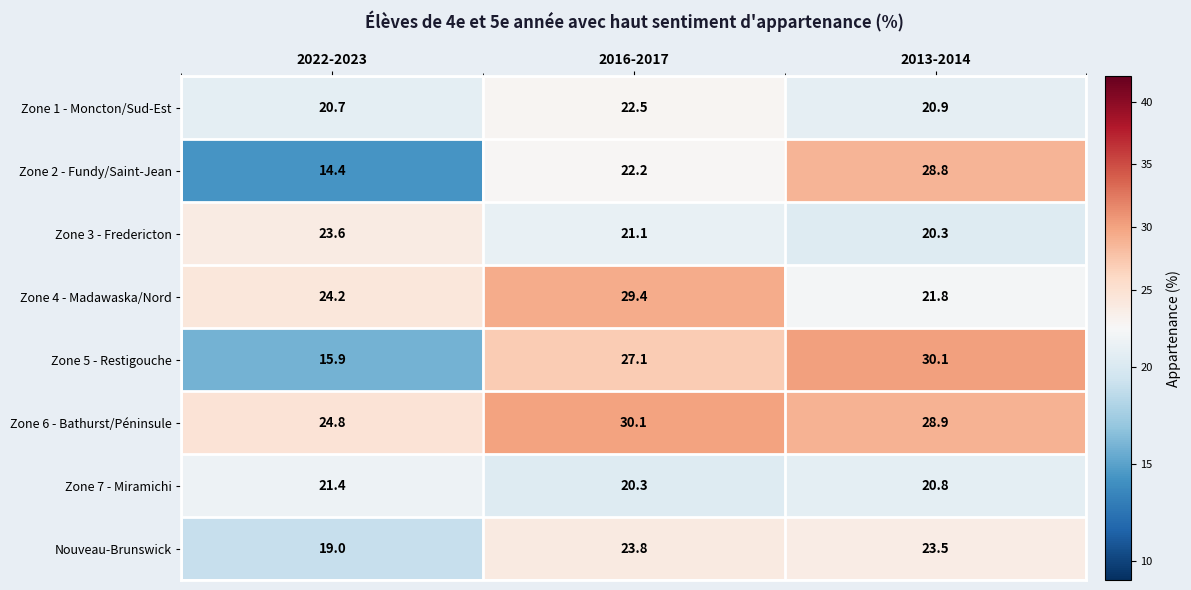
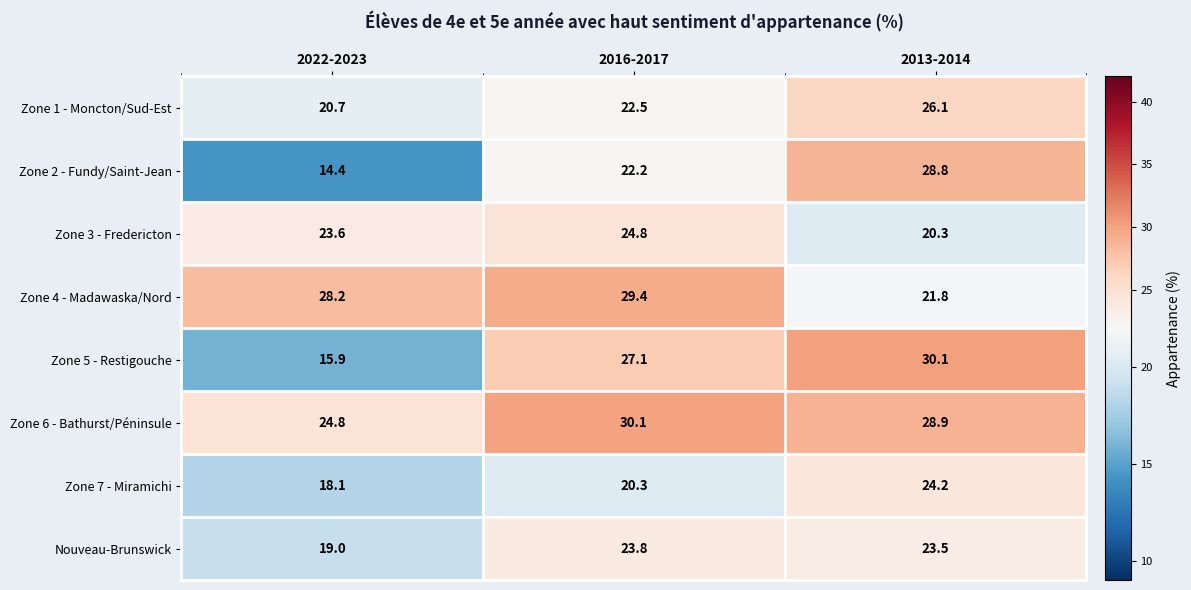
  {
    "Zone 1 - Moncton/Sud-Est": {
      "2022-2023": 20.7,
      "2016-2017": 22.5,
-     "2013-2014": 20.9
+     "2013-2014": 26.1
    },
    "Zone 2 - Fundy/Saint-Jean": {
      "2022-2023": 14.4,
      "2016-2017": 22.2,
      "2013-2014": 28.8
    },
    "Zone 3 - Fredericton": {
      "2022-2023": 23.6,
-     "2016-2017": 21.1,
+     "2016-2017": 24.8,
      "2013-2014": 20.3
    },
    "Zone 4 - Madawaska/Nord": {
-     "2022-2023": 24.2,
+     "2022-2023": 28.2,
      "2016-2017": 29.4,
      "2013-2014": 21.8
    },
    "Zone 5 - Restigouche": {
      "2022-2023": 15.9,
      "2016-2017": 27.1,
      "2013-2014": 30.1
    },
    "Zone 6 - Bathurst/Péninsule": {
      "2022-2023": 24.8,
      "2016-2017": 30.1,
      "2013-2014": 28.9
    },
    "Zone 7 - Miramichi": {
-     "2022-2023": 21.4,
+     "2022-2023": 18.1,
      "2016-2017": 20.3,
-     "2013-2014": 20.8
+     "2013-2014": 24.2
    },
    "Nouveau-Brunswick": {
      "2022-2023": 19.0,
      "2016-2017": 23.8,
      "2013-2014": 23.5
    }
  }
